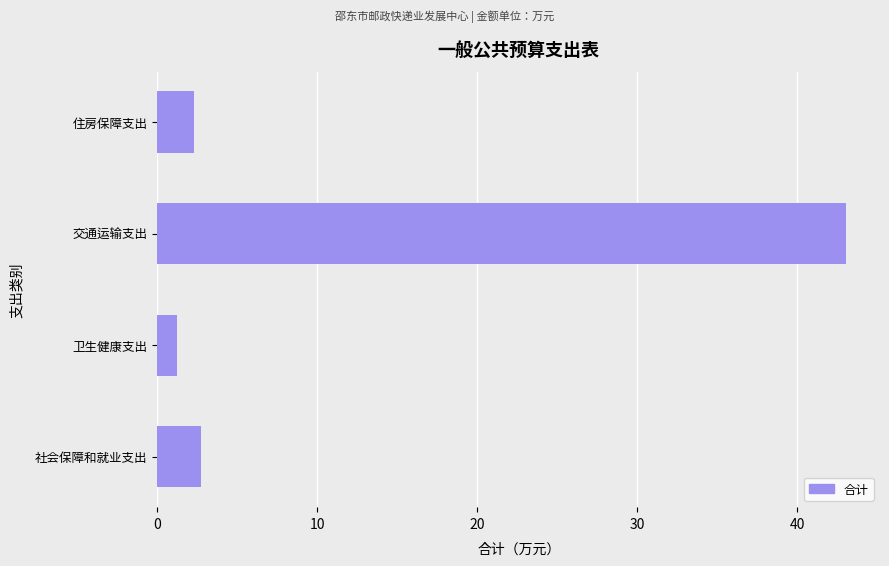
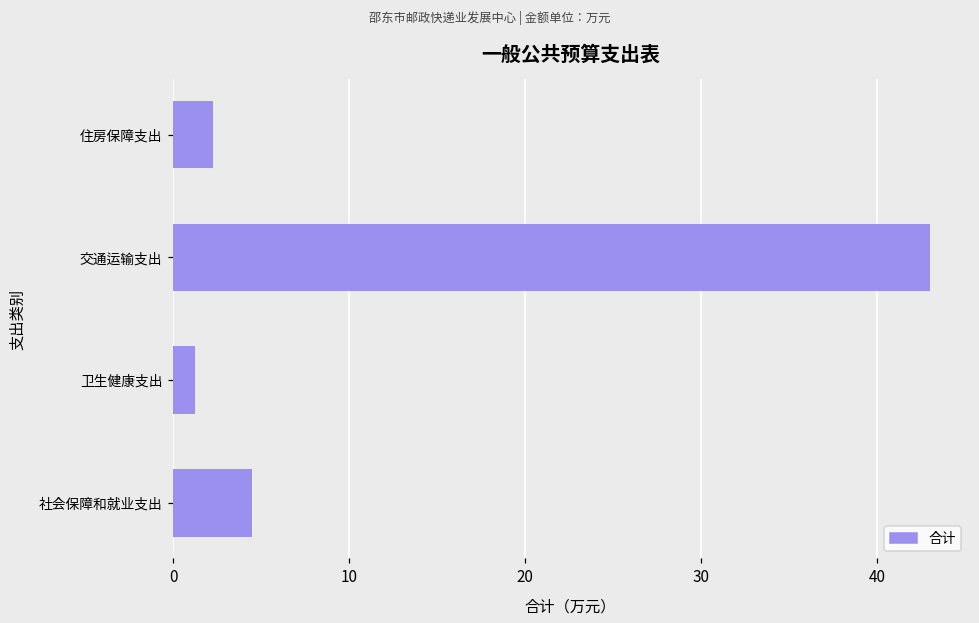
  {
    "住房保障支出": 2.3,
    "交通运输支出": 43.0,
    "卫生健康支出": 1.2,
-   "社会保障和就业支出": 2.7
+   "社会保障和就业支出": 4.5
  }
